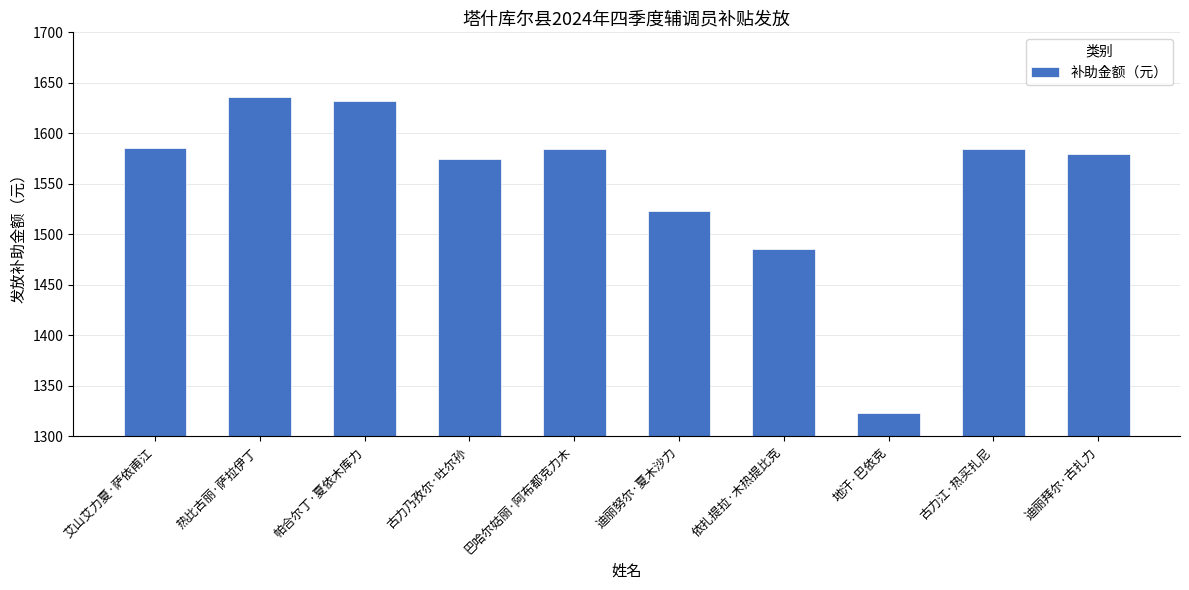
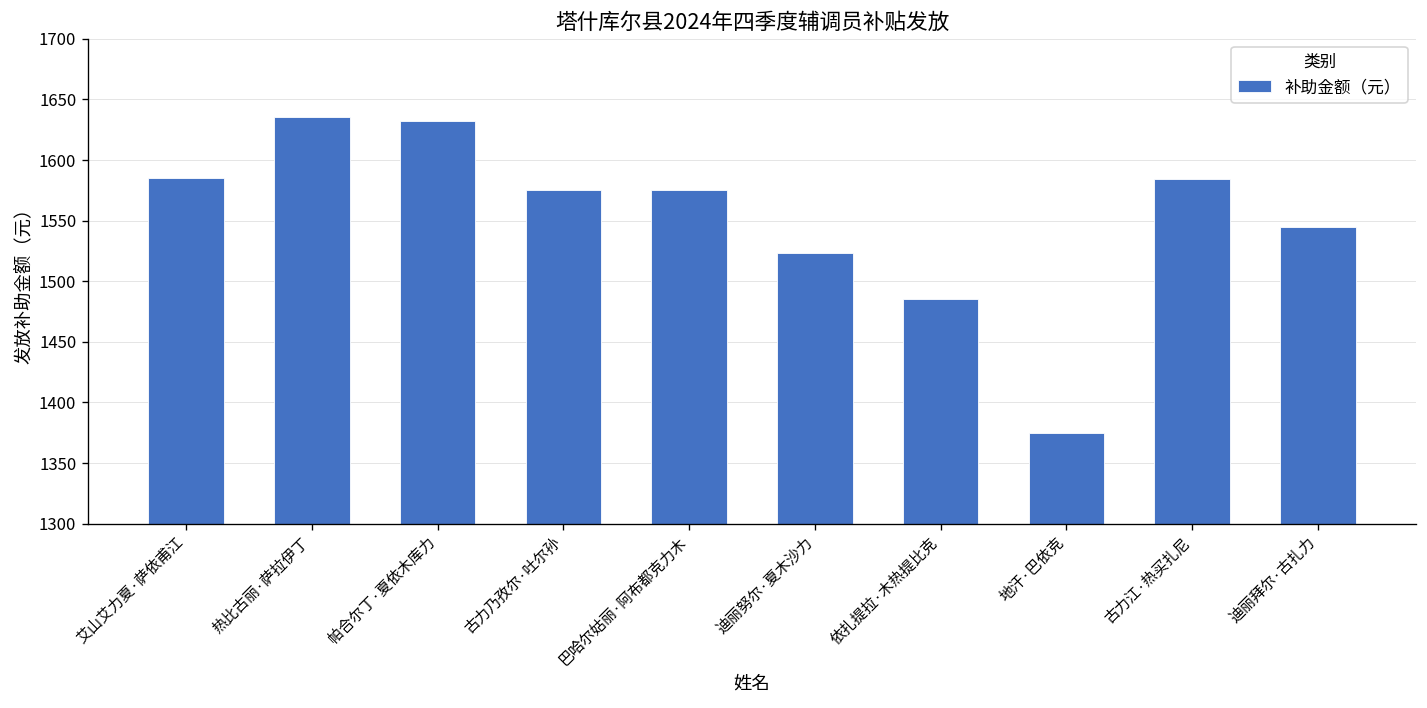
  {
    "艾山艾力夏·萨依甫江": 1585,
    "热比古丽·萨拉伊丁": 1636,
    "帕合尔丁·夏依木库力": 1632,
    "古力乃孜尔·吐尔孙": 1575,
-   "巴哈尔姑丽·阿布都克力木": 1584,
+   "巴哈尔姑丽·阿布都克力木": 1575,
    "迪丽努尔·夏木沙力": 1523,
    "依扎提拉·木热提比克": 1485,
-   "地汗·巴依克": 1323,
+   "地汗·巴依克": 1375,
    "古力江·热买扎尼": 1584,
-   "迪丽拜尔·古扎力": 1580
+   "迪丽拜尔·古扎力": 1545
  }
